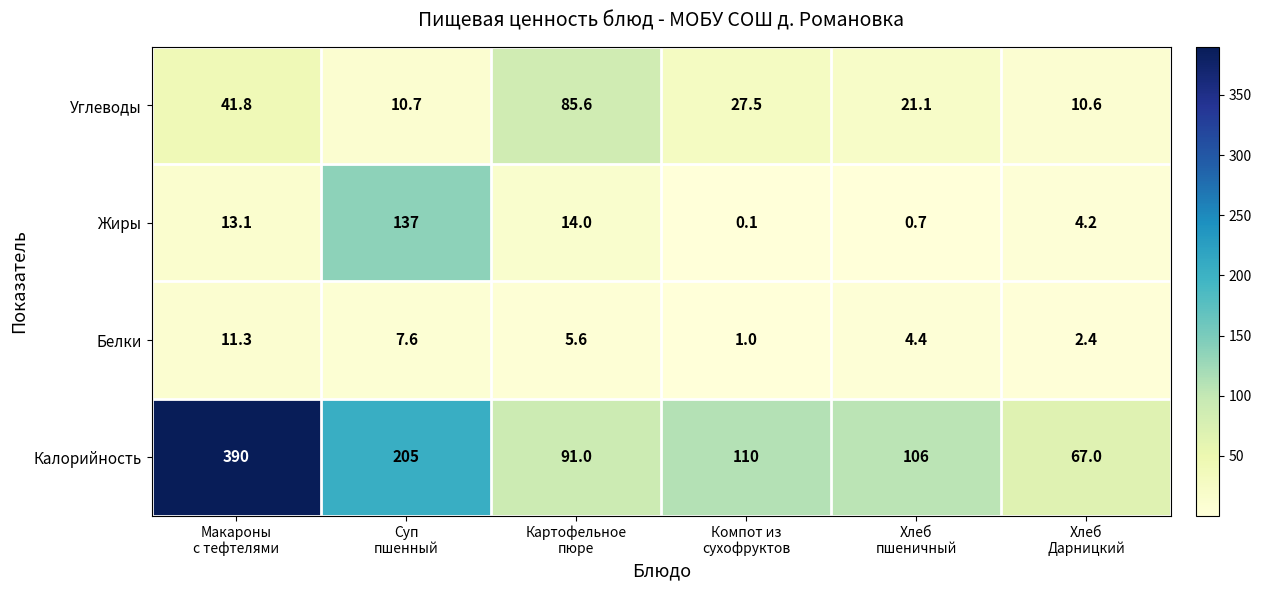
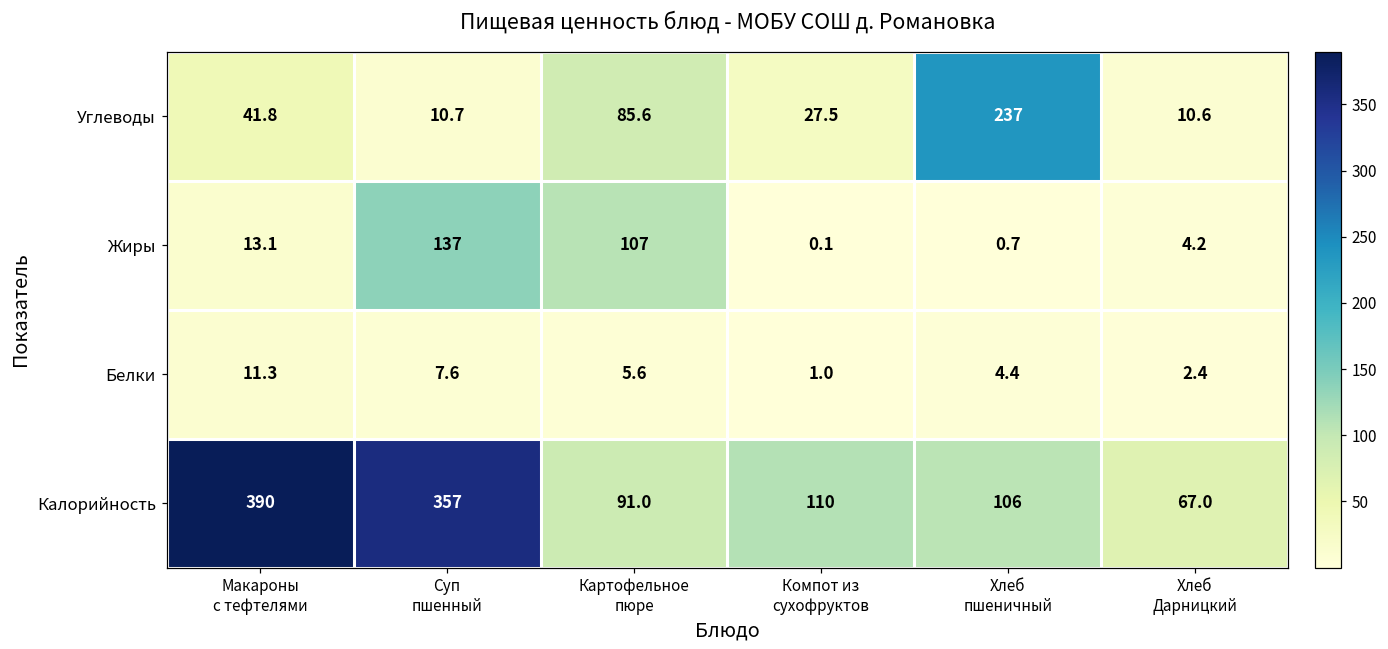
  {
    "Углеводы": {
      "Макароны с тефтелями": 41.8,
      "Суп пшенный": 10.7,
      "Картофельное пюре": 85.6,
      "Компот из сухофруктов": 27.5,
-     "Хлеб пшеничный": 21.1,
+     "Хлеб пшеничный": 237,
      "Хлеб Дарницкий": 10.6
    },
    "Жиры": {
      "Макароны с тефтелями": 13.1,
      "Суп пшенный": 137,
-     "Картофельное пюре": 14.0,
+     "Картофельное пюре": 107,
      "Компот из сухофруктов": 0.1,
      "Хлеб пшеничный": 0.7,
      "Хлеб Дарницкий": 4.2
    },
    "Белки": {
      "Макароны с тефтелями": 11.3,
      "Суп пшенный": 7.6,
      "Картофельное пюре": 5.6,
      "Компот из сухофруктов": 1.0,
      "Хлеб пшеничный": 4.4,
      "Хлеб Дарницкий": 2.4
    },
    "Калорийность": {
      "Макароны с тефтелями": 390,
-     "Суп пшенный": 205,
+     "Суп пшенный": 357,
      "Картофельное пюре": 91.0,
      "Компот из сухофруктов": 110,
      "Хлеб пшеничный": 106,
      "Хлеб Дарницкий": 67.0
    }
  }
